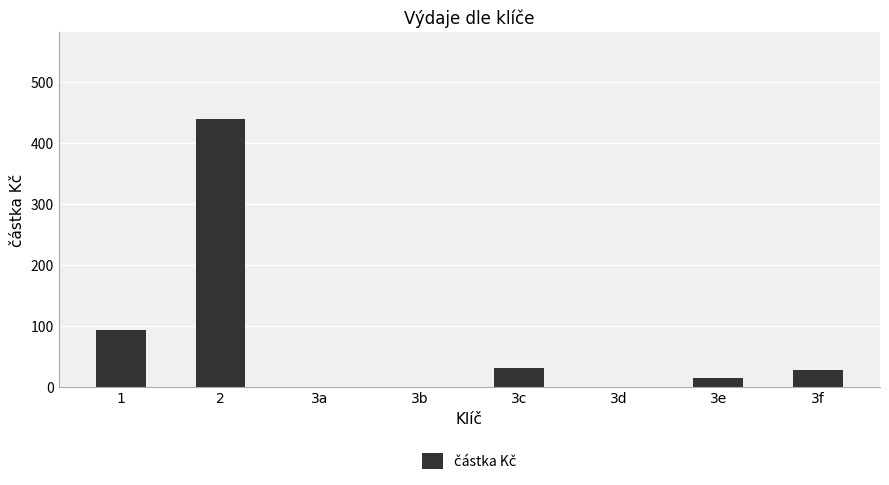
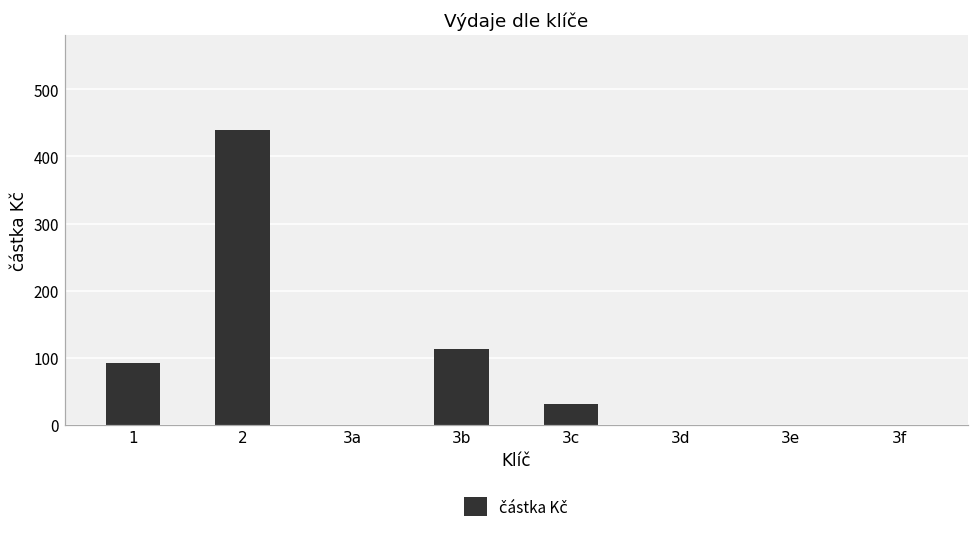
  {
    "1": 90,
    "2": 440,
    "3a": 0,
-   "3b": 0,
+   "3b": 110,
    "3c": 30,
    "3d": 0,
-   "3e": 20,
-   "3f": 30
+   "3e": 0,
+   "3f": 0
  }
